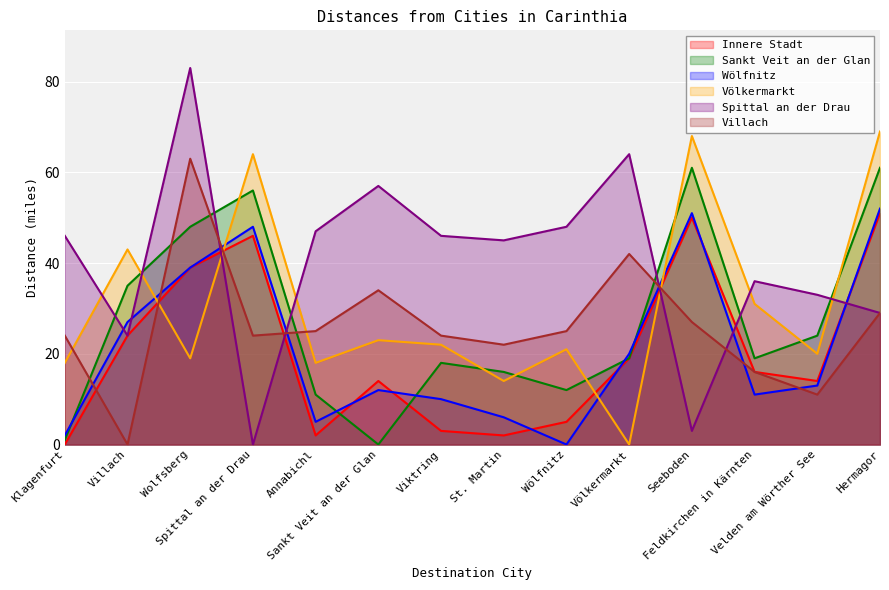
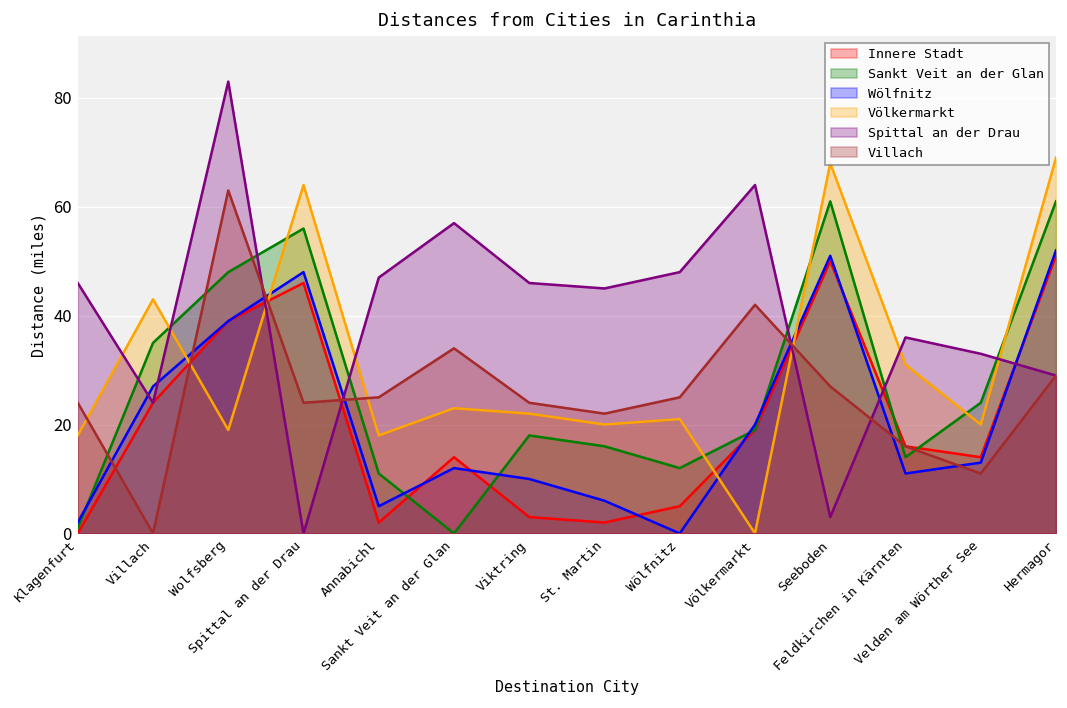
  {
    "Sankt Veit an der Glan": {
      "Klagenfurt": 1,
      "Villach": 35,
      "Wolfsberg": 48,
      "Spittal an der Drau": 56,
      "Annabichl": 11,
      "Sankt Veit an der Glan": 0,
      "Viktring": 18,
      "St. Martin": 16,
      "Wölfnitz": 12,
      "Seeboden": 61,
-     "Feldkirchen in Kärnten": 19,
+     "Feldkirchen in Kärnten": 14,
      "Velden am Wörther See": 24,
      "Hermagor": 61
    },
    "Wölfnitz": {
      "Klagenfurt": 2,
      "Villach": 27,
      "Spittal an der Drau": 48,
      "Annabichl": 5,
      "Sankt Veit an der Glan": 12,
      "Viktring": 10,
      "St. Martin": 6,
      "Wölfnitz": 0,
      "Völkermarkt": 20,
      "Seeboden": 51,
      "Feldkirchen in Kärnten": 11,
      "Velden am Wörther See": 13,
      "Hermagor": 52
    },
    "Völkermarkt": {
      "Klagenfurt": 18,
      "Villach": 43,
      "Wolfsberg": 19,
      "Spittal an der Drau": 64,
      "Annabichl": 18,
      "Sankt Veit an der Glan": 23,
      "Viktring": 22,
-     "St. Martin": 14,
+     "St. Martin": 20,
      "Wölfnitz": 21,
      "Völkermarkt": 0,
      "Seeboden": 68,
      "Feldkirchen in Kärnten": 31,
      "Velden am Wörther See": 20,
      "Hermagor": 69
    }
  }
